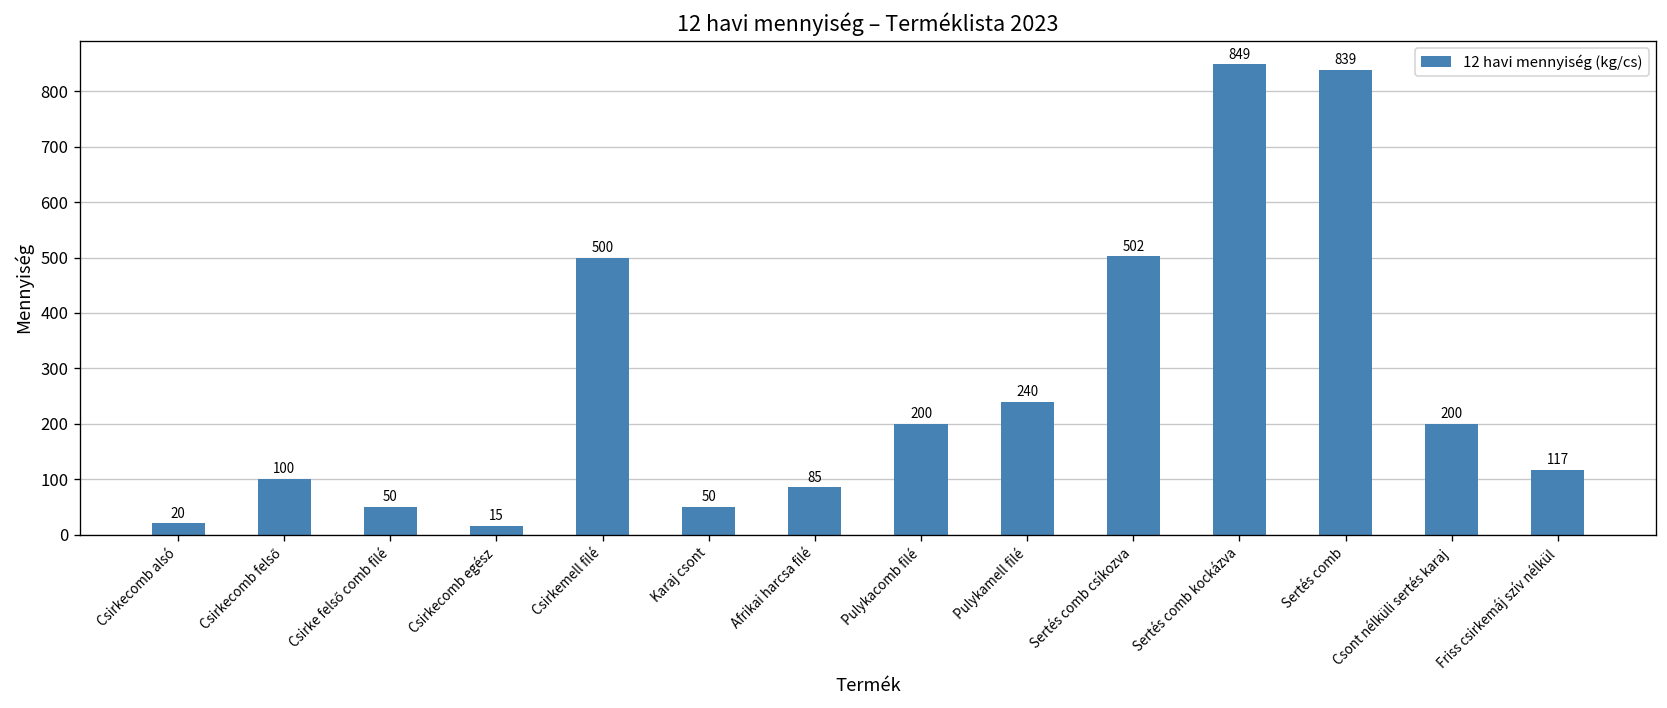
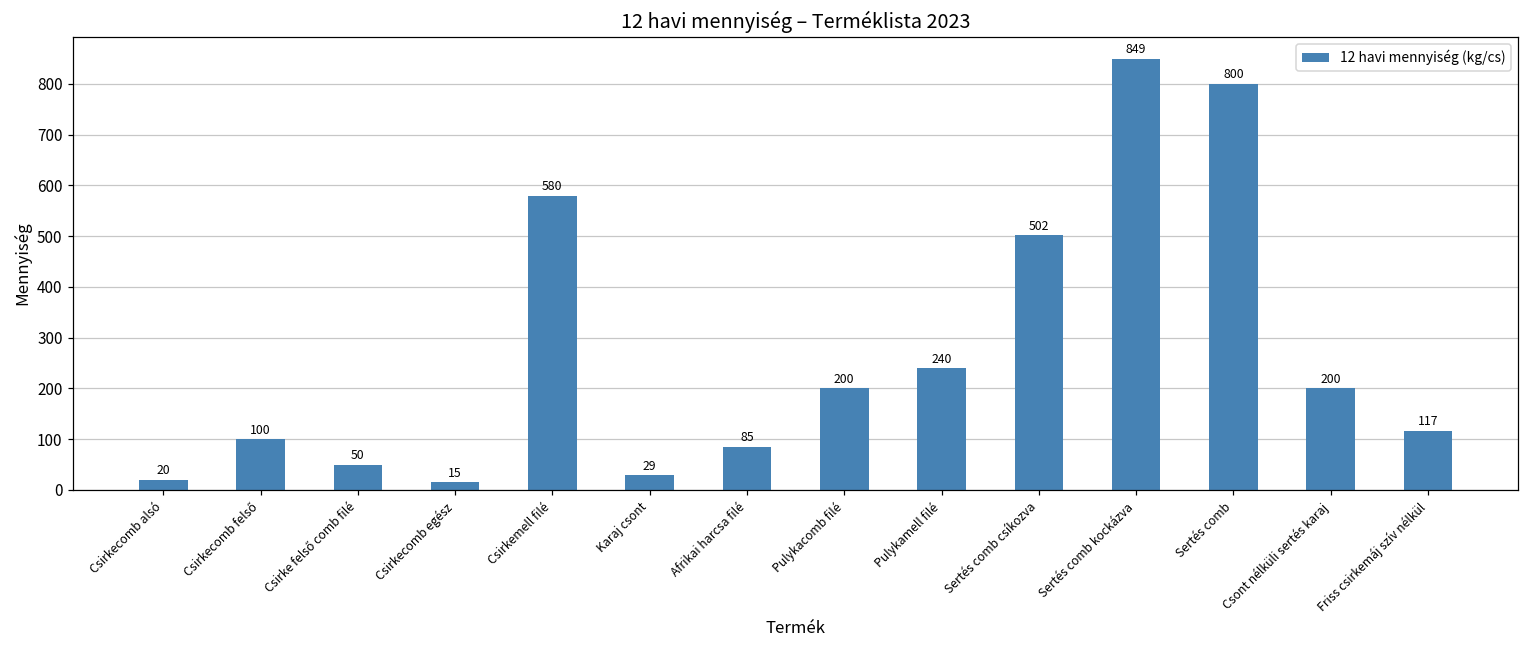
  {
    "Csirkecomb alsó": 20,
    "Csirkecomb felső": 100,
    "Csirke felső comb filé": 50,
    "Csirkecomb egész": 15,
-   "Csirkemell filé": 500,
-   "Karaj csont": 50,
+   "Csirkemell filé": 580,
+   "Karaj csont": 29,
    "Afrikai harcsa filé": 85,
    "Pulykacomb filé": 200,
    "Pulykamell filé": 240,
    "Sertés comb csíkozva": 502,
    "Sertés comb kockázva": 849,
-   "Sertés comb": 839,
+   "Sertés comb": 800,
    "Csont nélküli sertés karaj": 200,
    "Friss csirkemáj szív nélkül": 117
  }
